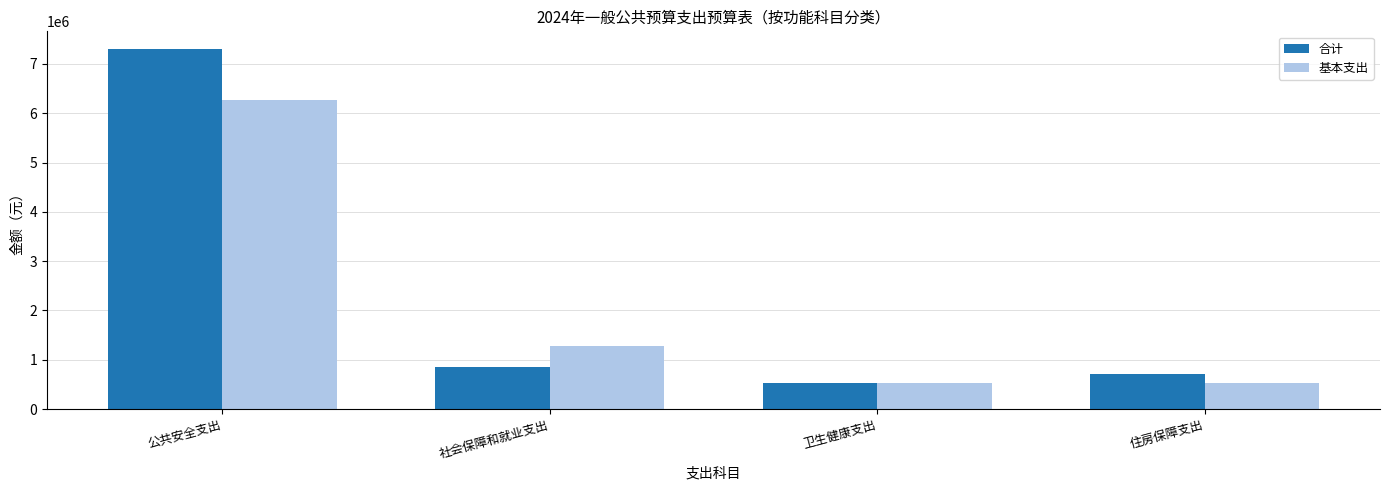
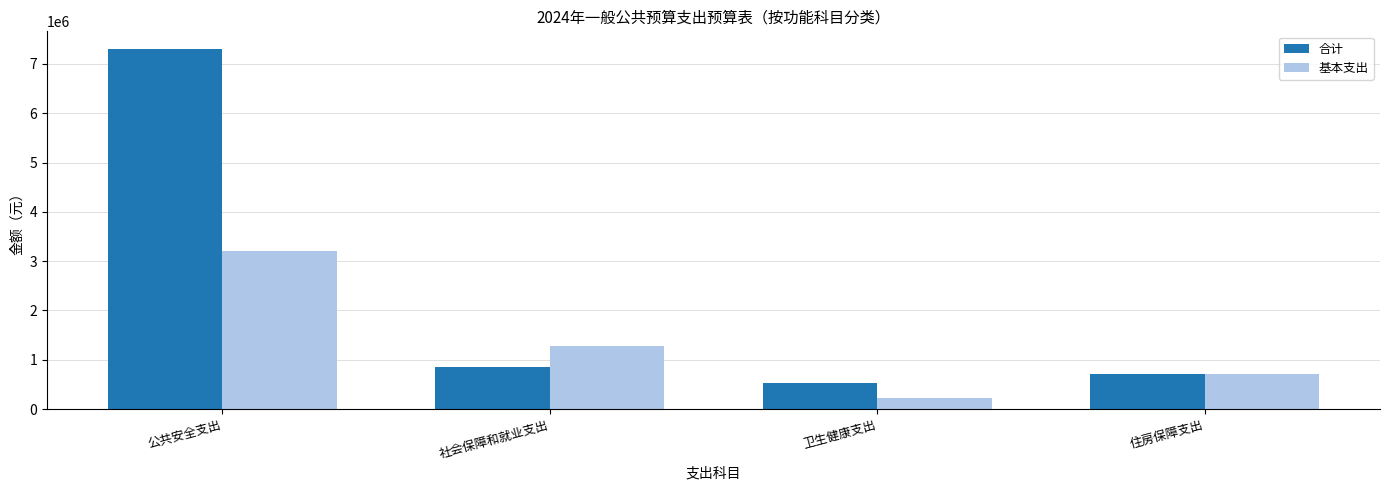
  {
    "合计": {
      "公共安全支出": 7300000,
      "社会保障和就业支出": 800000,
      "卫生健康支出": 500000,
      "住房保障支出": 700000
    },
    "基本支出": {
-     "公共安全支出": 6300000,
+     "公共安全支出": 3200000,
      "社会保障和就业支出": 1300000,
-     "卫生健康支出": 500000,
-     "住房保障支出": 500000
+     "卫生健康支出": 200000,
+     "住房保障支出": 700000
    }
  }
